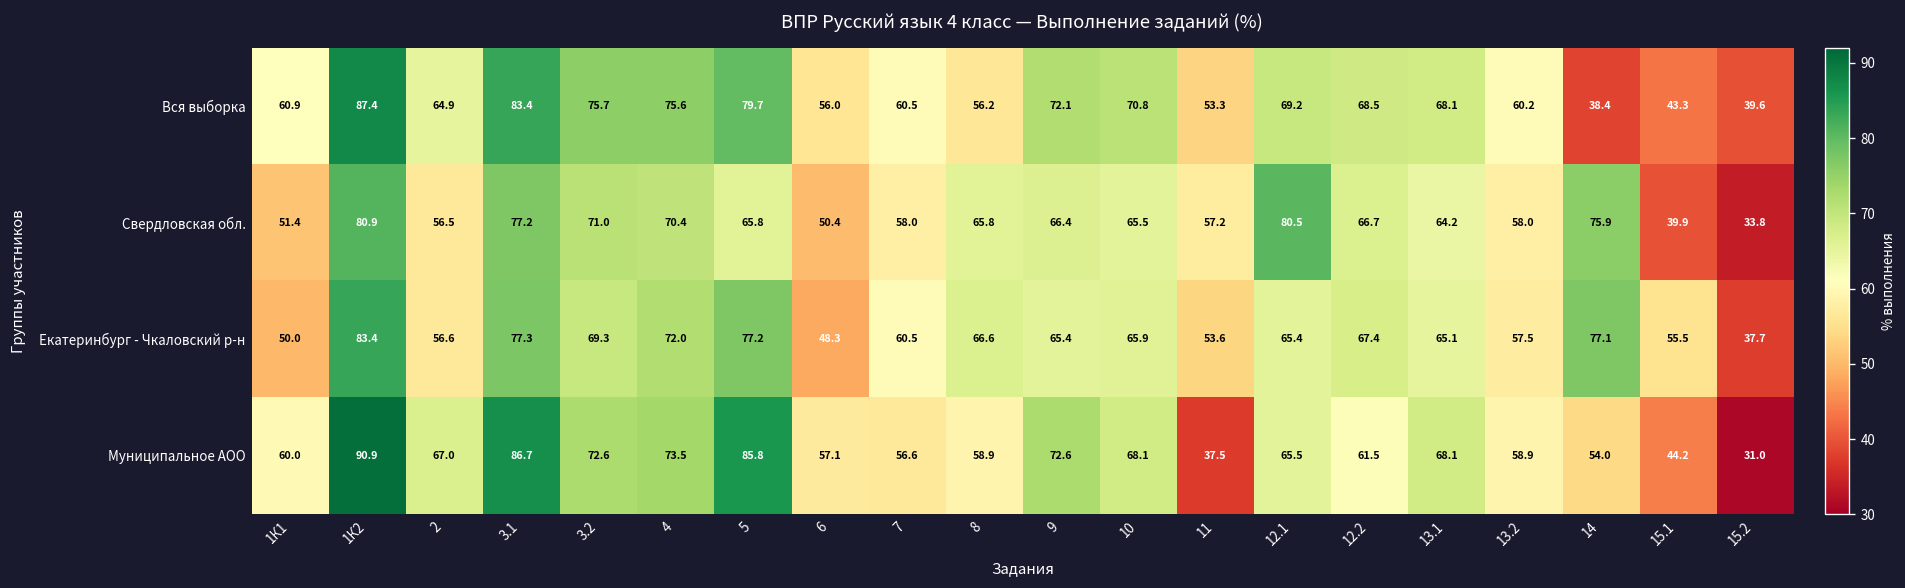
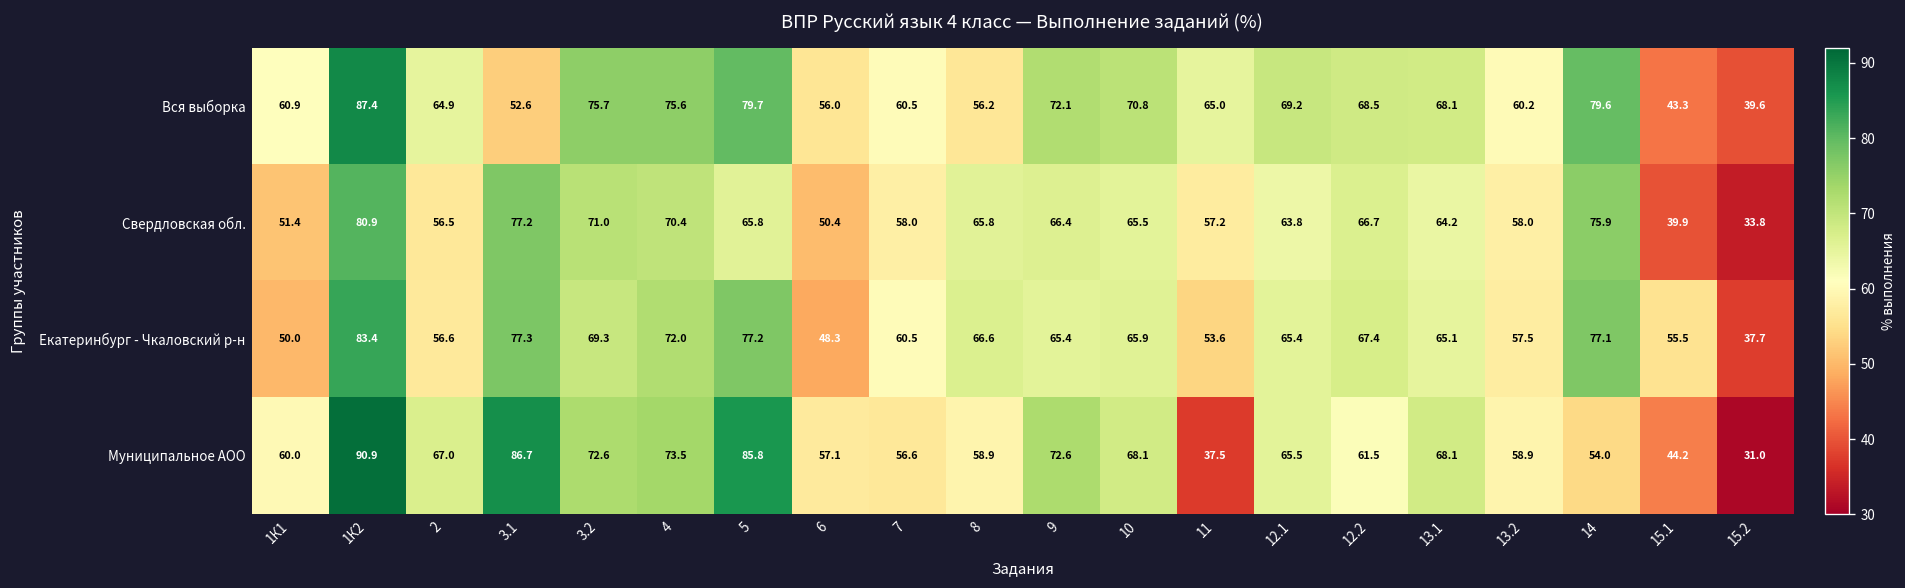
  {
    "Вся выборка": {
      "1К1": 60.9,
      "1К2": 87.4,
      "2": 64.9,
-     "3.1": 83.4,
+     "3.1": 52.6,
      "3.2": 75.7,
      "4": 75.6,
      "5": 79.7,
      "6": 56.0,
      "7": 60.5,
      "8": 56.2,
      "9": 72.1,
      "10": 70.8,
-     "11": 53.3,
+     "11": 65.0,
      "12.1": 69.2,
      "12.2": 68.5,
      "13.1": 68.1,
      "13.2": 60.2,
-     "14": 38.4,
+     "14": 79.6,
      "15.1": 43.3,
      "15.2": 39.6
    },
    "Свердловская обл.": {
      "1К1": 51.4,
      "1К2": 80.9,
      "2": 56.5,
      "3.1": 77.2,
      "3.2": 71.0,
      "4": 70.4,
      "5": 65.8,
      "6": 50.4,
      "7": 58.0,
      "8": 65.8,
      "9": 66.4,
      "10": 65.5,
      "11": 57.2,
-     "12.1": 80.5,
+     "12.1": 63.8,
      "12.2": 66.7,
      "13.1": 64.2,
      "13.2": 58.0,
      "14": 75.9,
      "15.1": 39.9,
      "15.2": 33.8
    },
    "Екатеринбург - Чкаловский р-н": {
      "1К1": 50.0,
      "1К2": 83.4,
      "2": 56.6,
      "3.1": 77.3,
      "3.2": 69.3,
      "4": 72.0,
      "5": 77.2,
      "6": 48.3,
      "7": 60.5,
      "8": 66.6,
      "9": 65.4,
      "10": 65.9,
      "11": 53.6,
      "12.1": 65.4,
      "12.2": 67.4,
      "13.1": 65.1,
      "13.2": 57.5,
      "14": 77.1,
      "15.1": 55.5,
      "15.2": 37.7
    },
    "Муниципальное АОО": {
      "1К1": 60.0,
      "1К2": 90.9,
      "2": 67.0,
      "3.1": 86.7,
      "3.2": 72.6,
      "4": 73.5,
      "5": 85.8,
      "6": 57.1,
      "7": 56.6,
      "8": 58.9,
      "9": 72.6,
      "10": 68.1,
      "11": 37.5,
      "12.1": 65.5,
      "12.2": 61.5,
      "13.1": 68.1,
      "13.2": 58.9,
      "14": 54.0,
      "15.1": 44.2,
      "15.2": 31.0
    }
  }
